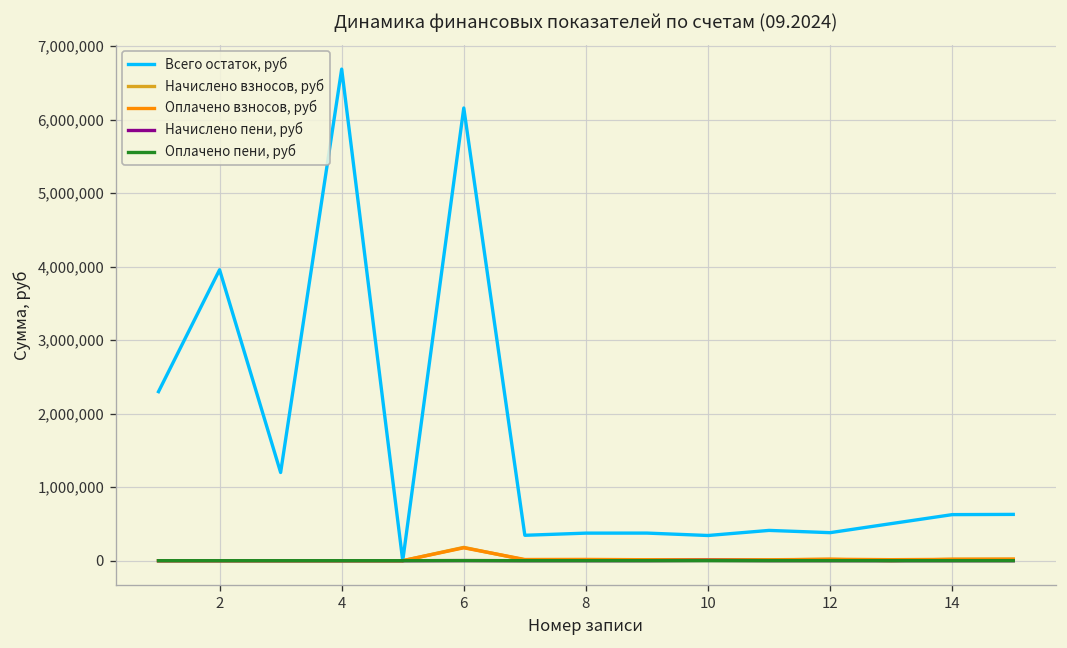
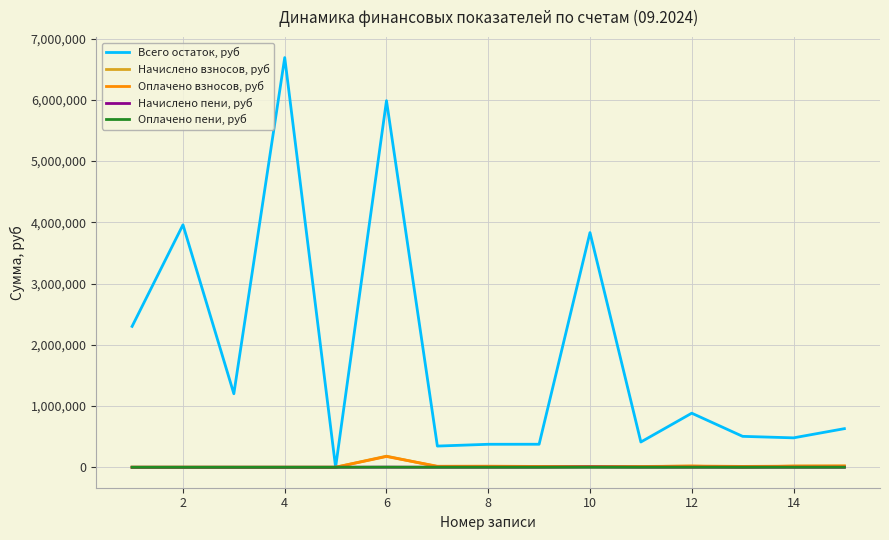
  {
    "Всего остаток, руб": {
      "2": "4,000,000",
      "4": "6,700,000",
-     "6": "6,200,000",
+     "6": "6,000,000",
      "8": "400,000",
-     "10": "300,000",
-     "12": "400,000",
-     "14": "600,000"
+     "10": "3,800,000",
+     "12": "900,000",
+     "14": "500,000"
    },
    "Оплачено пени, руб": {
      "6": "0"
    }
  }
